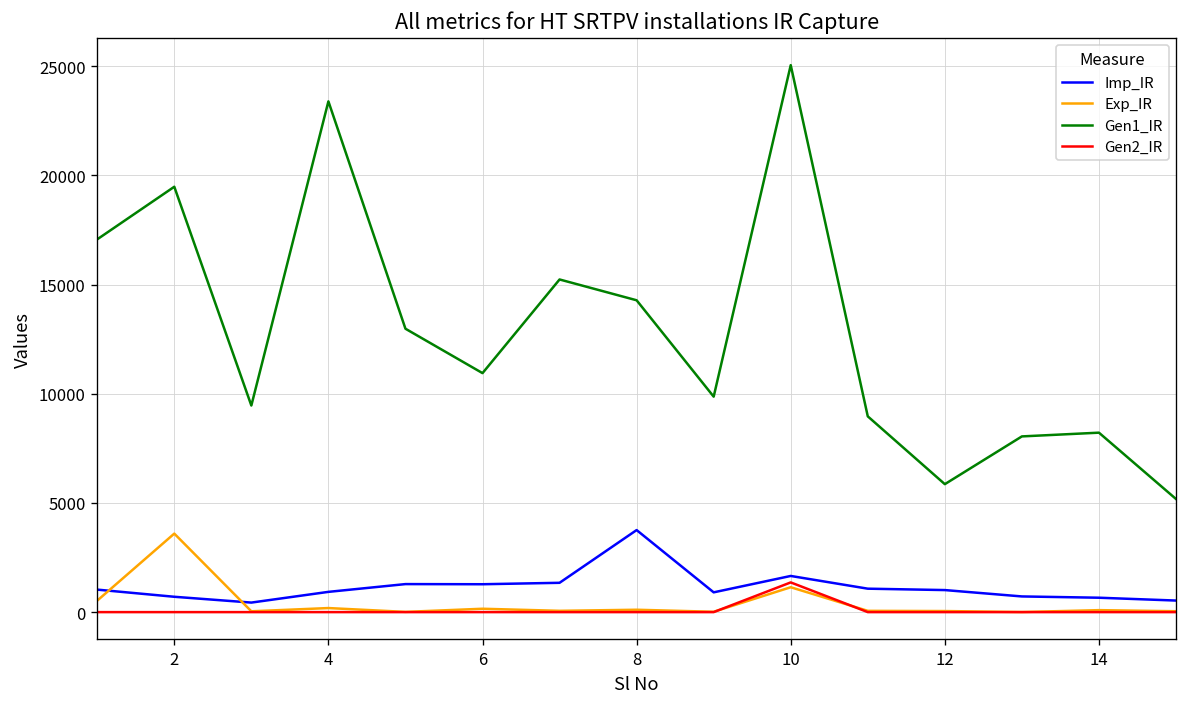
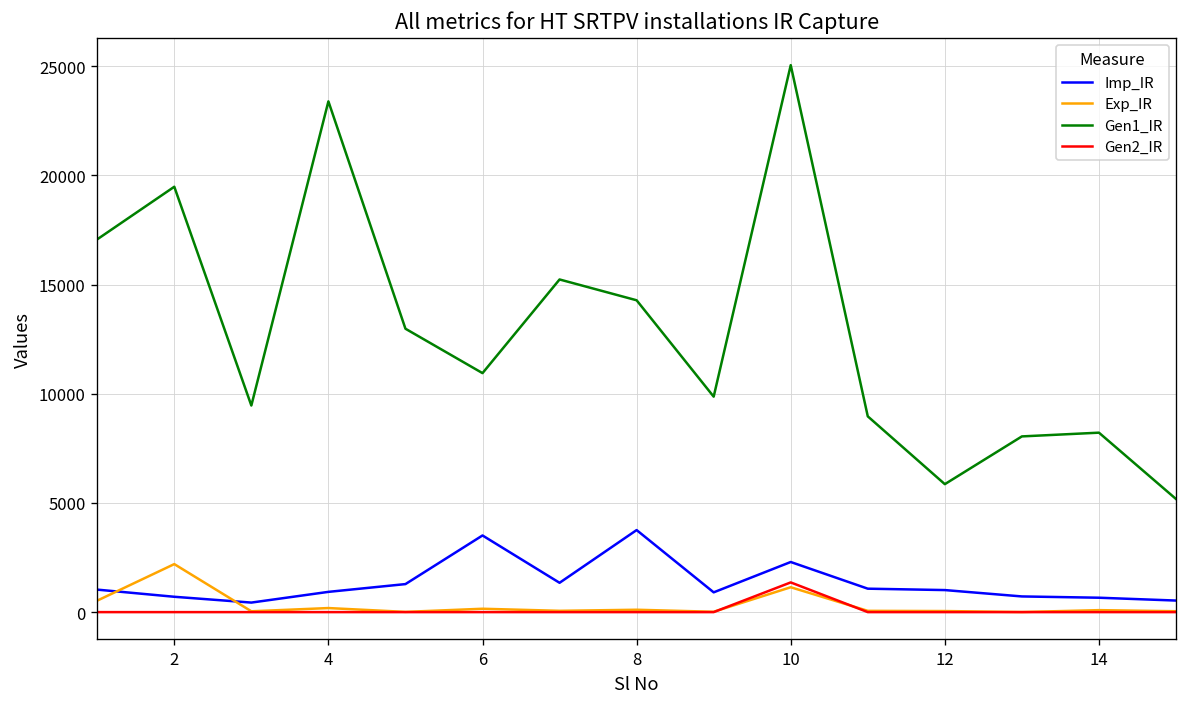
  {
    "Imp_IR": {
      "2": 700,
      "4": 900,
-     "6": 1300,
+     "6": 3500,
      "8": 3800,
-     "10": 1700,
+     "10": 2300,
      "12": 1000,
      "14": 700
    },
    "Exp_IR": {
-     "2": 3600,
+     "2": 2200,
      "4": 200,
      "6": 200,
      "10": 1100
    },
    "Gen1_IR": {
      "2": 19500,
      "4": 23400,
      "6": 10900,
      "8": 14300,
      "10": 25000,
      "12": 5900,
      "14": 8200
    },
    "Gen2_IR": {
      "2": 0,
      "4": 0,
      "6": 0,
      "10": 1400
    }
  }
